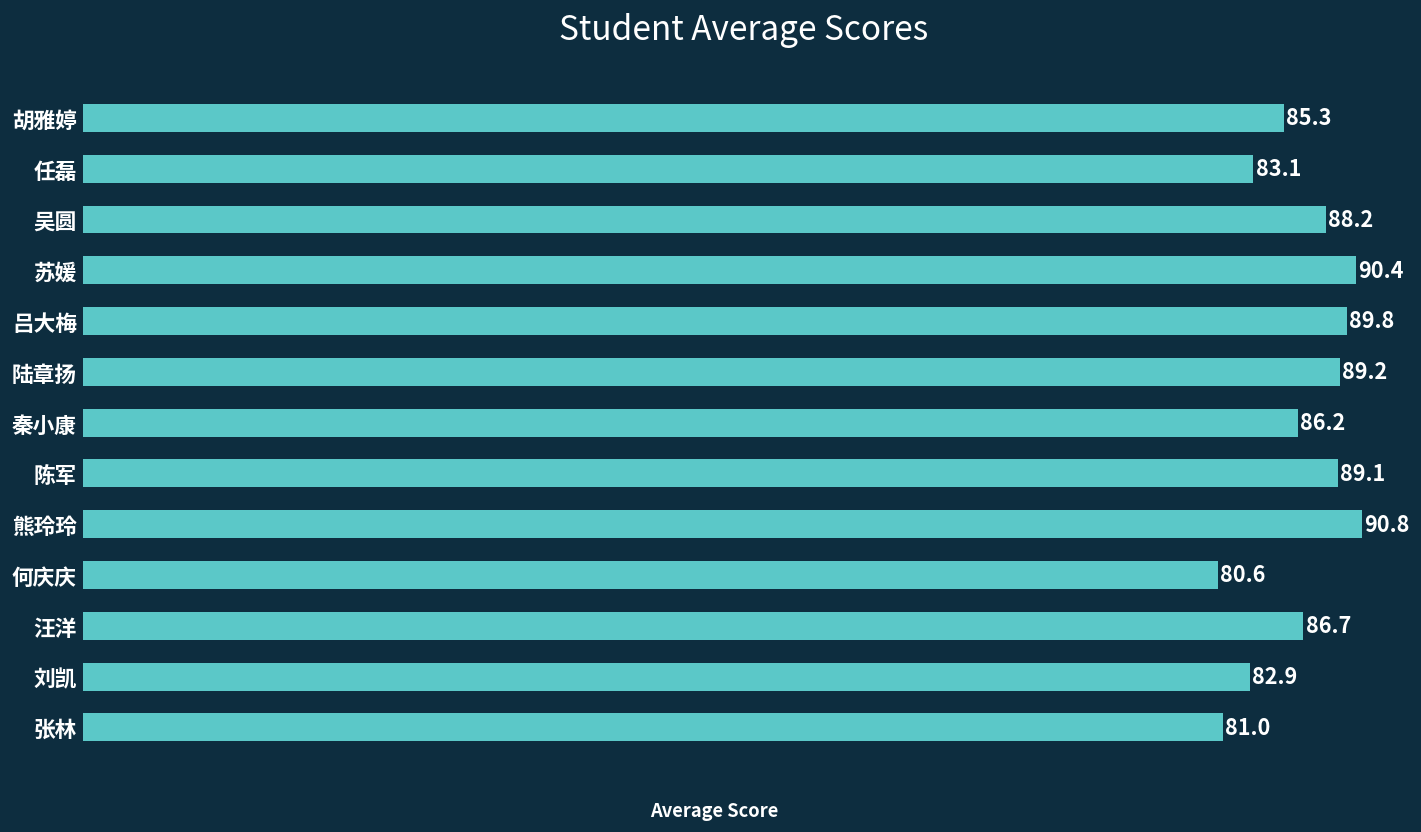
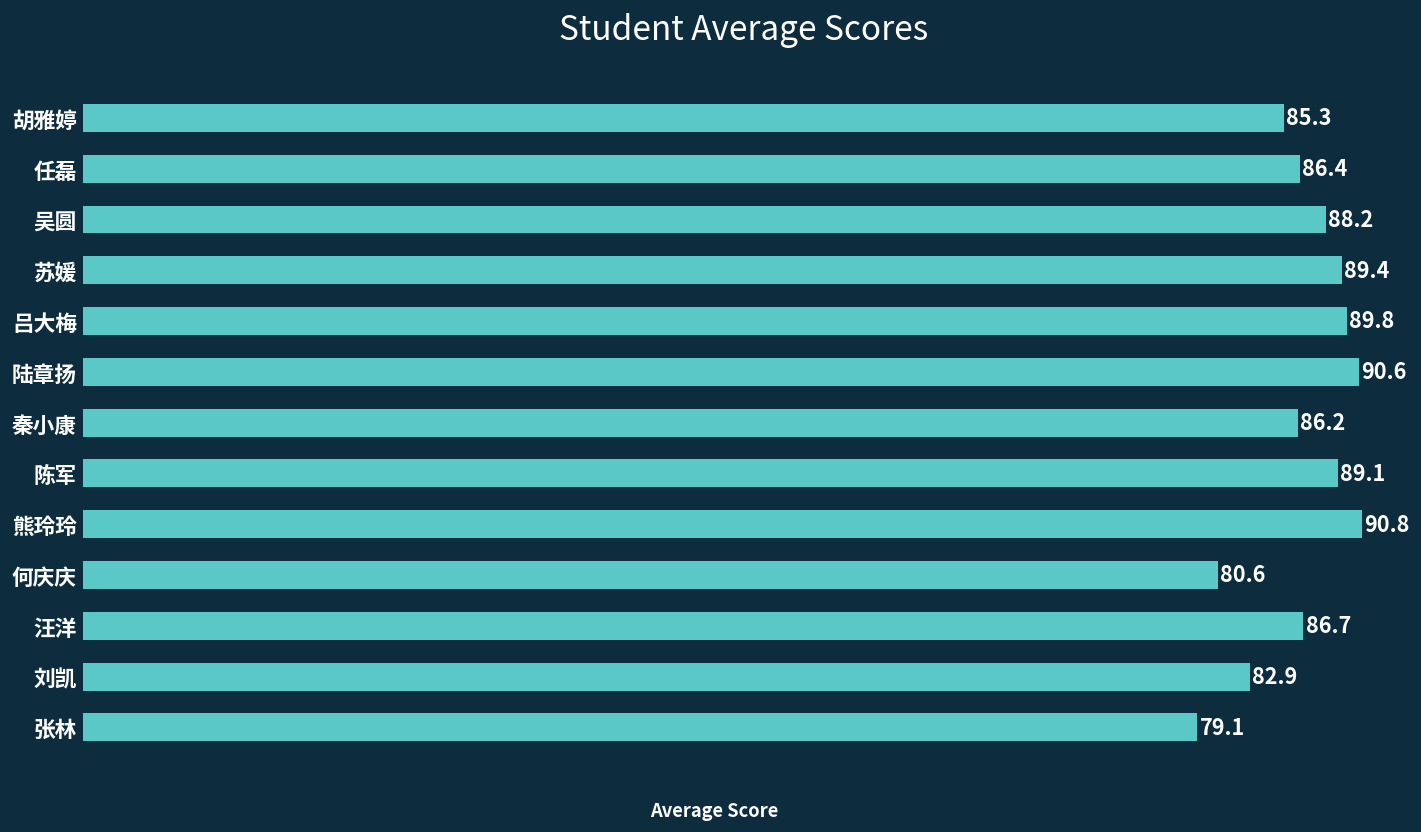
  {
    "胡雅婷": 85.3,
-   "任磊": 83.1,
+   "任磊": 86.4,
    "吴圆": 88.2,
-   "苏媛": 90.4,
+   "苏媛": 89.4,
    "吕大梅": 89.8,
-   "陆章扬": 89.2,
+   "陆章扬": 90.6,
    "秦小康": 86.2,
    "陈军": 89.1,
    "熊玲玲": 90.8,
    "何庆庆": 80.6,
    "汪洋": 86.7,
    "刘凯": 82.9,
-   "张林": 81.0
+   "张林": 79.1
  }
